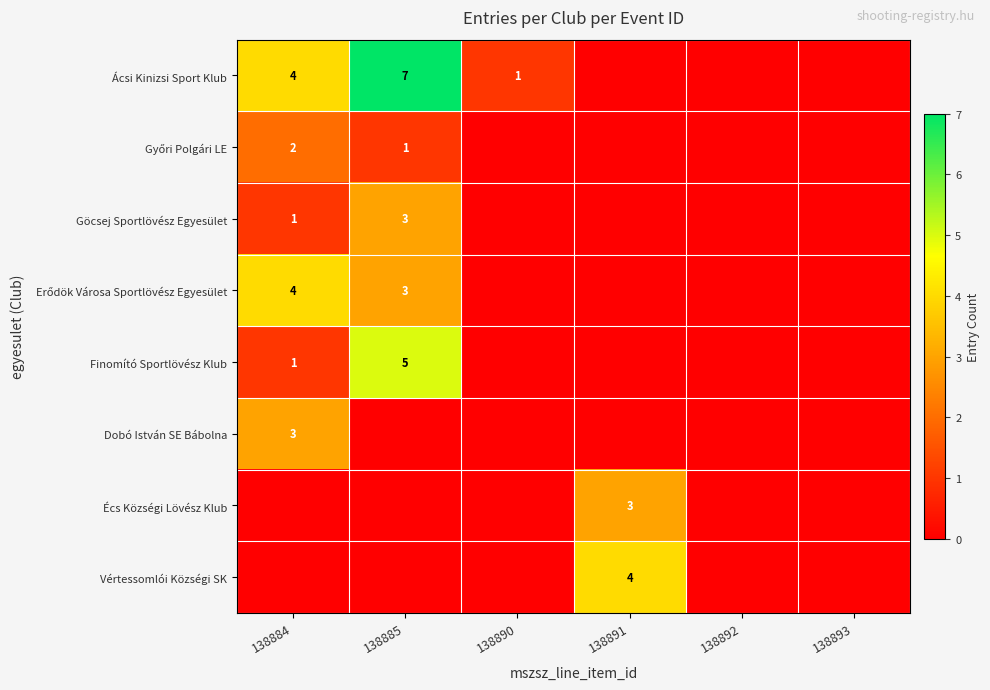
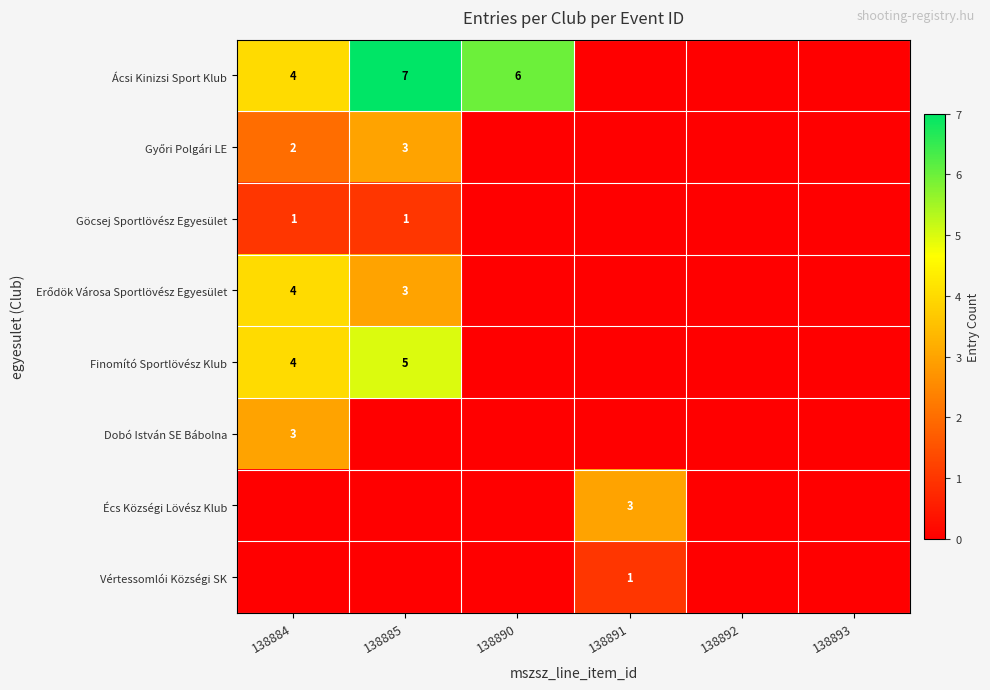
  {
    "Ácsi Kinizsi Sport Klub": {
      "138884": 4,
      "138885": 7,
-     "138890": 1
+     "138890": 6
    },
    "Győri Polgári LE": {
      "138884": 2,
-     "138885": 1
+     "138885": 3
    },
    "Göcsej Sportlövész Egyesület": {
      "138884": 1,
-     "138885": 3
+     "138885": 1
    },
    "Erődök Városa Sportlövész Egyesület": {
      "138884": 4,
      "138885": 3
    },
    "Finomító Sportlövész Klub": {
-     "138884": 1,
+     "138884": 4,
      "138885": 5
    },
    "Dobó István SE Bábolna": {
      "138884": 3
    },
    "Écs Községi Lövész Klub": {
      "138891": 3
    },
    "Vértessomlói Községi SK": {
-     "138891": 4
+     "138891": 1
    }
  }
